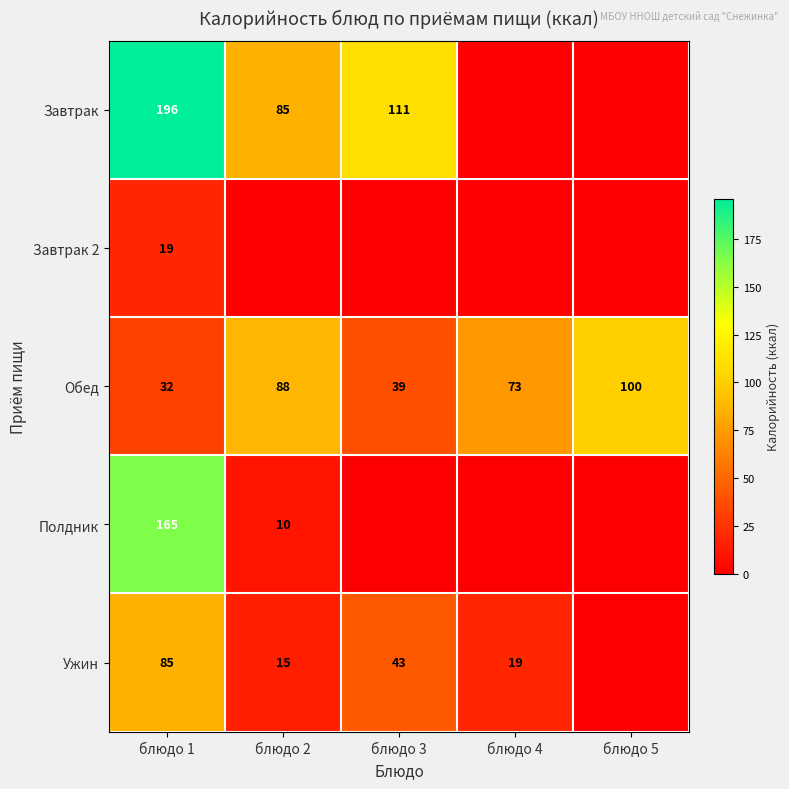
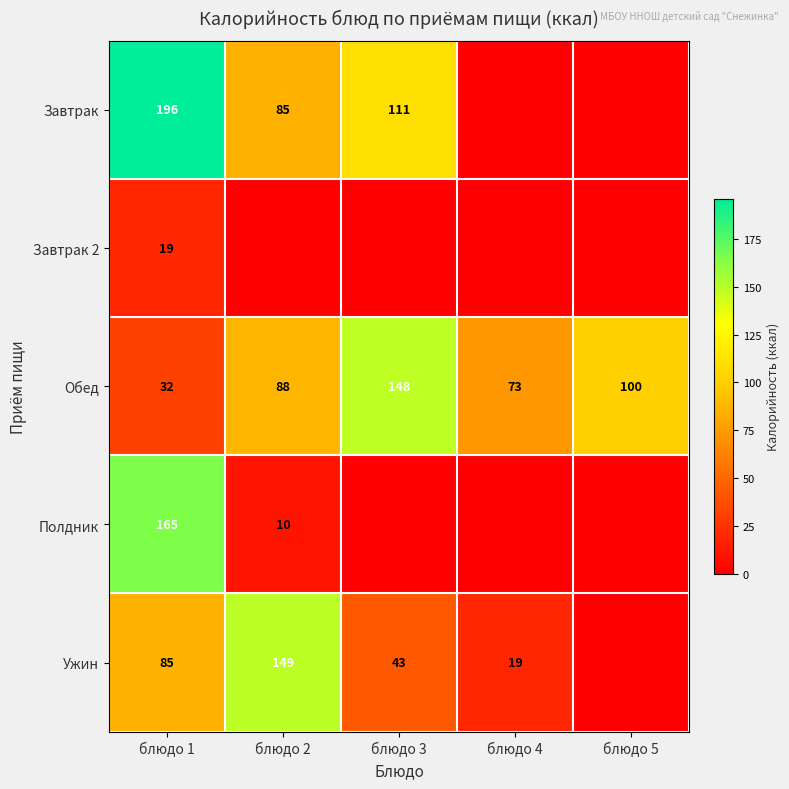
  {
    "Завтрак": {
      "блюдо 1": 196,
      "блюдо 2": 85,
      "блюдо 3": 111
    },
    "Завтрак 2": {
      "блюдо 1": 19
    },
    "Обед": {
      "блюдо 1": 32,
      "блюдо 2": 88,
-     "блюдо 3": 39,
+     "блюдо 3": 148,
      "блюдо 4": 73,
      "блюдо 5": 100
    },
    "Полдник": {
      "блюдо 1": 165,
      "блюдо 2": 10
    },
    "Ужин": {
      "блюдо 1": 85,
-     "блюдо 2": 15,
+     "блюдо 2": 149,
      "блюдо 3": 43,
      "блюдо 4": 19
    }
  }
